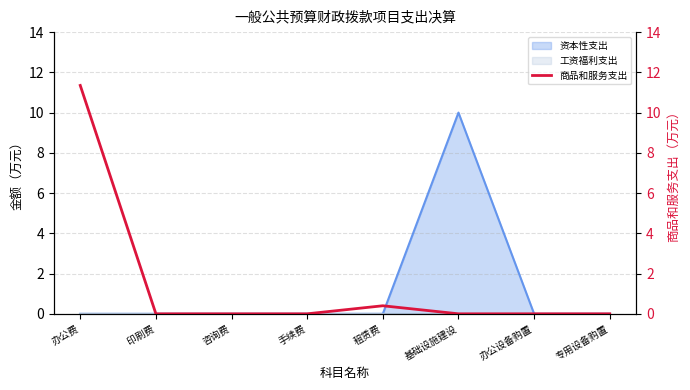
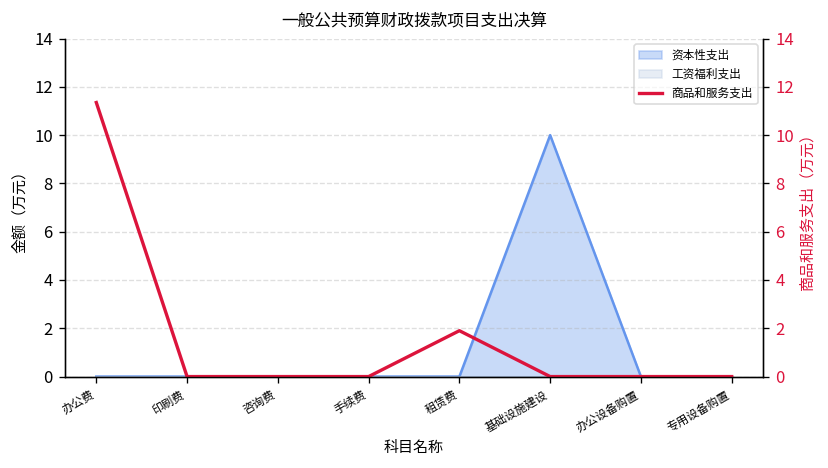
  {
    "商品和服务支出": {
      "办公费": 11.4,
      "印刷费": 0.0,
      "咨询费": 0.0,
      "手续费": 0.0,
-     "租赁费": 0.4,
+     "租赁费": 1.9,
      "基础设施建设": 0.0,
      "办公设备购置": 0.0,
      "专用设备购置": 0.0
    }
  }
